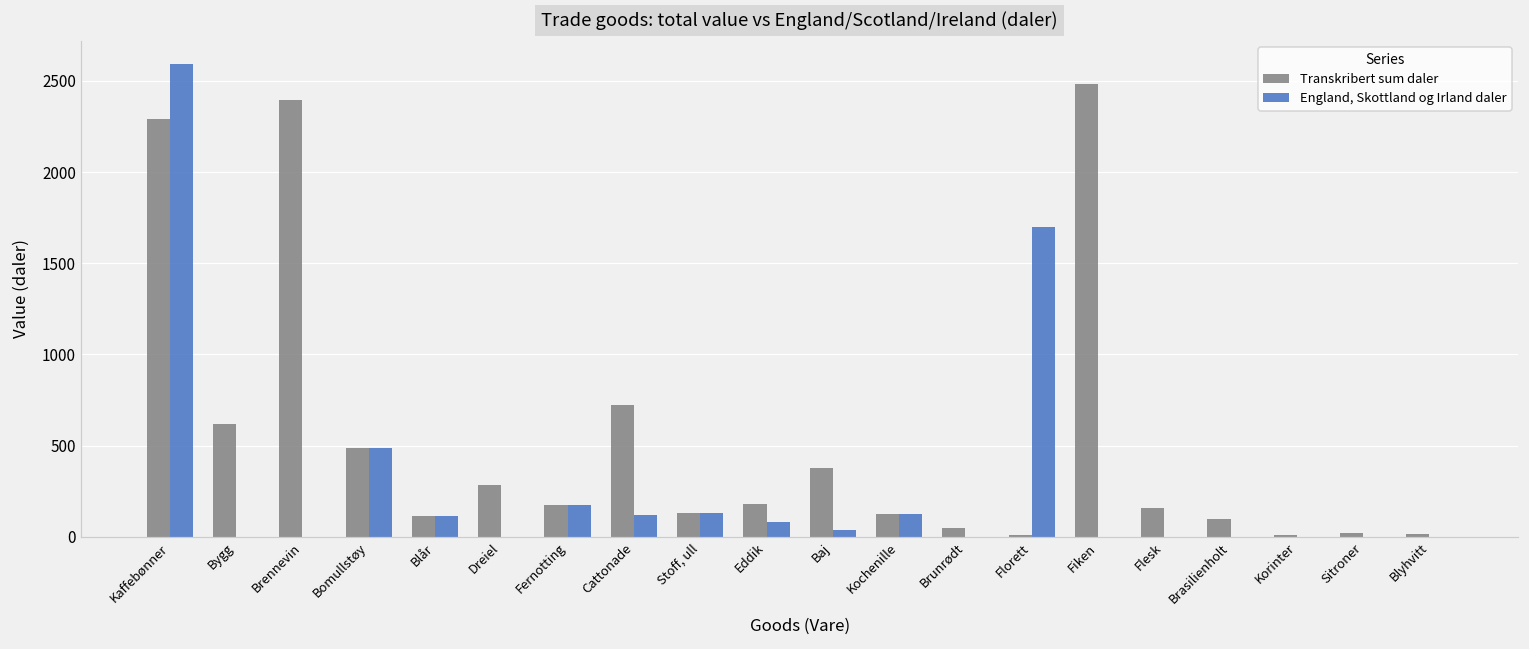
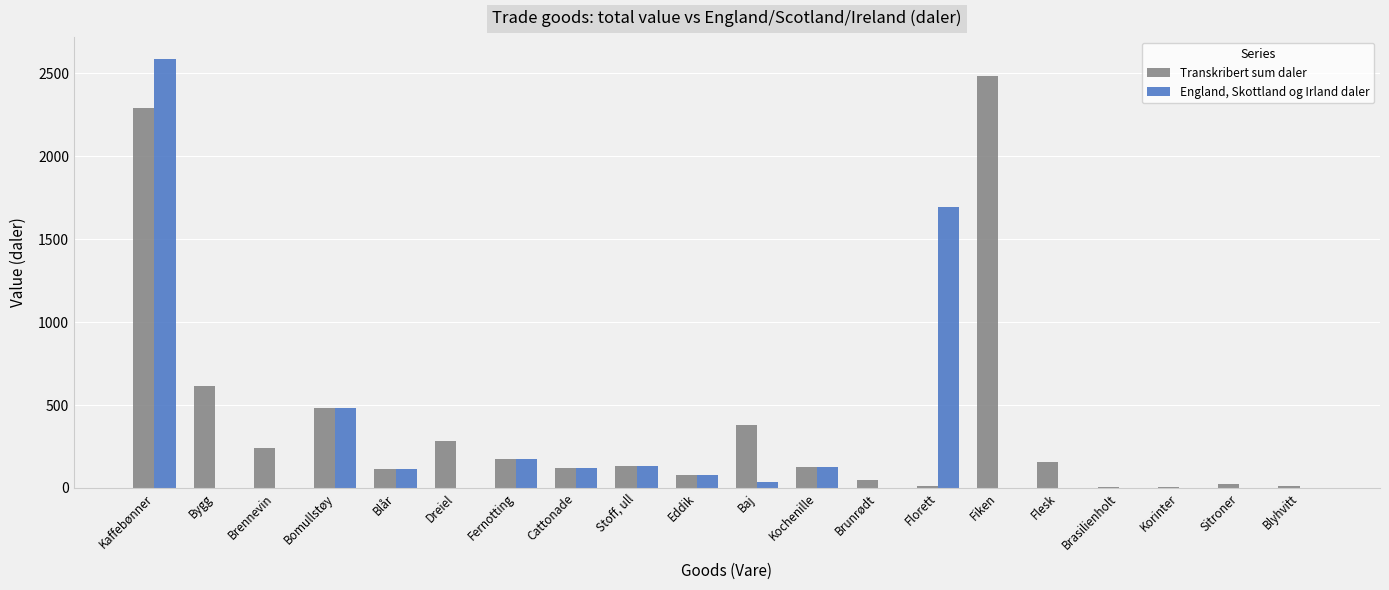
  {
    "Transkribert sum daler": {
      "Kaffebønner": 2290,
      "Bygg": 620,
-     "Brennevin": 2390,
+     "Brennevin": 240,
      "Bomullstøy": 490,
      "Blår": 120,
      "Dreiel": 280,
      "Fernotting": 170,
-     "Cattonade": 720,
+     "Cattonade": 120,
      "Stoff, ull": 130,
-     "Eddik": 180,
+     "Eddik": 80,
      "Baj": 380,
      "Kochenille": 130,
      "Brunrødt": 50,
      "Fiken": 2480,
      "Flesk": 160,
-     "Brasilienholt": 100,
+     "Brasilienholt": 10,
      "Sitroner": 20
    },
    "England, Skottland og Irland daler": {
      "Kaffebønner": 2590,
      "Bygg": 0,
      "Brennevin": 0,
      "Bomullstøy": 490,
      "Blår": 120,
      "Dreiel": 0,
      "Fernotting": 170,
      "Cattonade": 120,
      "Stoff, ull": 130,
      "Eddik": 80,
      "Baj": 40,
      "Kochenille": 130,
      "Brunrødt": 0,
      "Florett": 1700,
      "Fiken": 0,
      "Flesk": 0,
      "Brasilienholt": 0,
      "Korinter": 0,
      "Sitroner": 0,
      "Blyhvitt": 0
    }
  }
